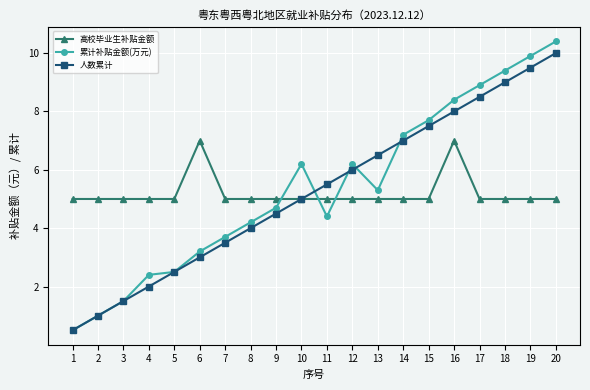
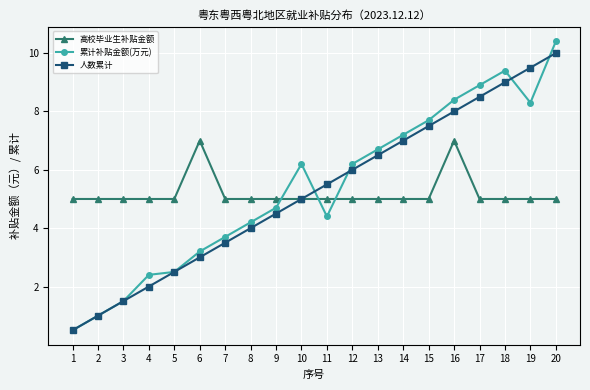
  {
    "累计补贴金额(万元)": {
      "4": 2.4,
      "6": 3.2,
      "7": 3.7,
      "8": 4.2,
      "9": 4.7,
      "10": 6.2,
      "11": 4.4,
      "12": 6.2,
-     "13": 5.3,
+     "13": 6.7,
      "14": 7.2,
      "15": 7.7,
      "16": 8.4,
      "17": 8.9,
      "18": 9.4,
-     "19": 9.9,
+     "19": 8.3,
      "20": 10.4
    }
  }
